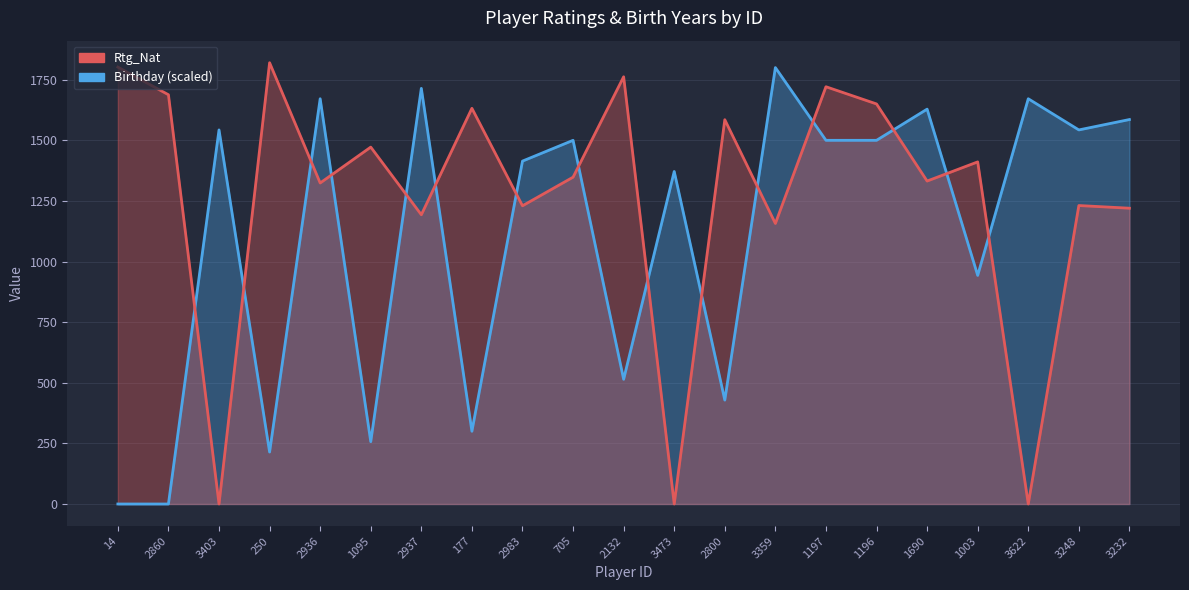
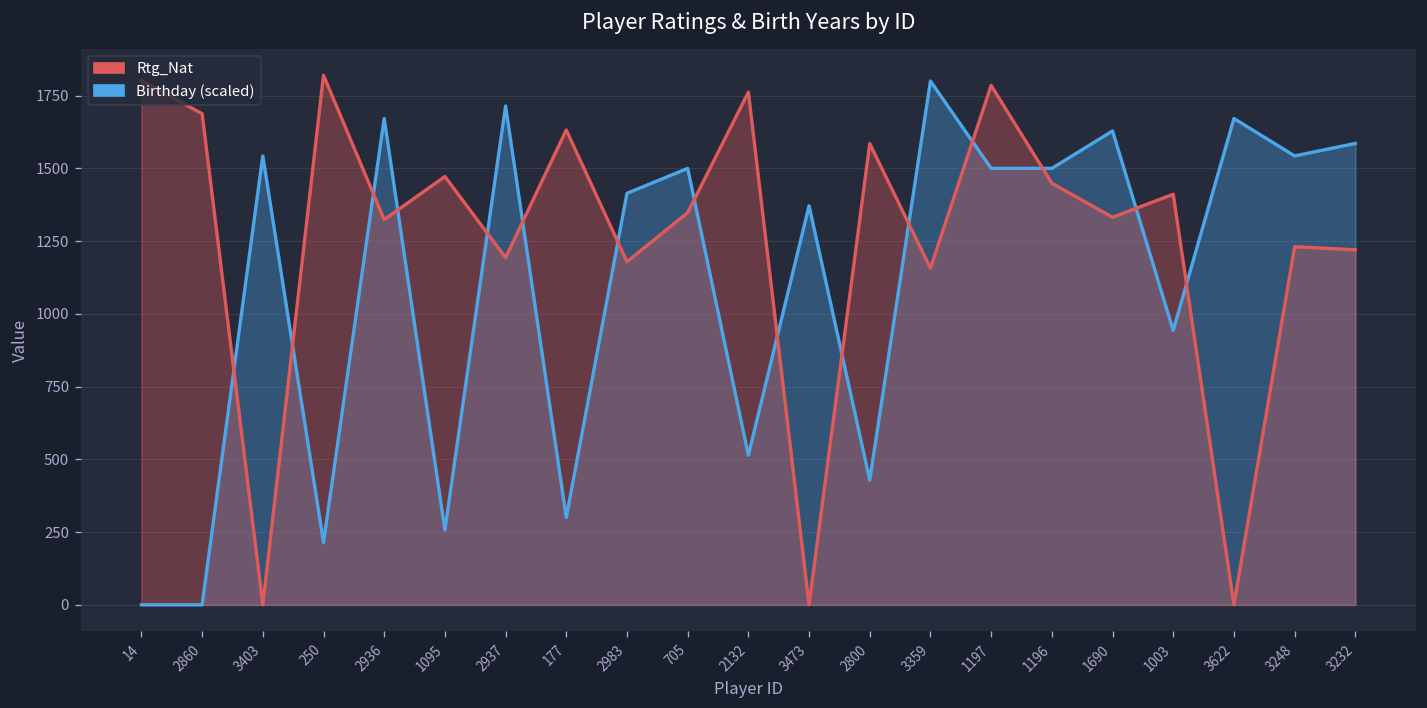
  {
    "Rtg_Nat": {
      "2860": 1690,
      "3403": 0,
      "250": 1820,
      "2936": 1320,
      "1095": 1470,
      "2937": 1190,
      "177": 1630,
-     "2983": 1230,
+     "2983": 1180,
      "705": 1350,
      "2132": 1760,
      "3473": 0,
      "2800": 1590,
      "3359": 1160,
-     "1197": 1720,
-     "1196": 1650,
+     "1197": 1790,
+     "1196": 1450,
      "1690": 1330,
      "1003": 1410,
      "3622": 0,
      "3248": 1230,
      "3232": 1220
    }
  }
